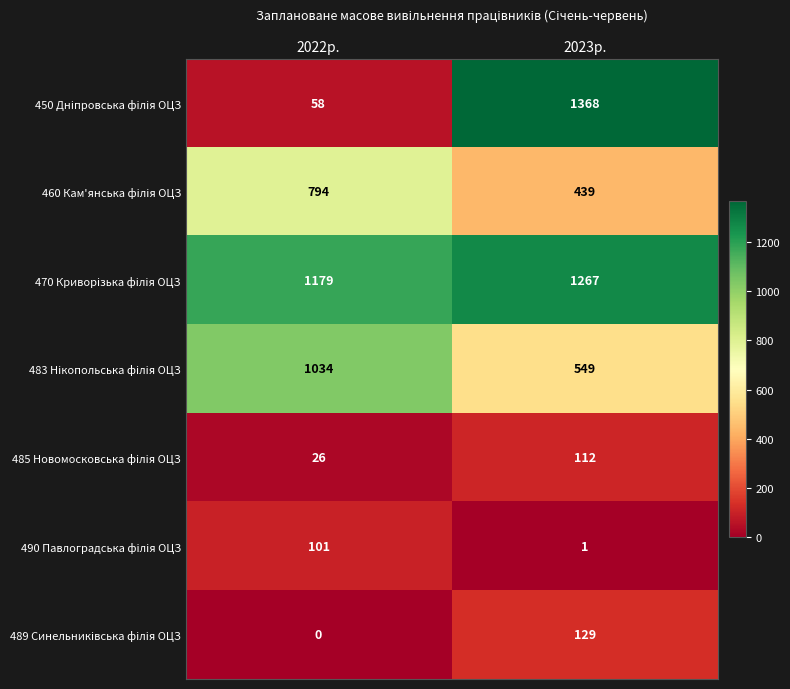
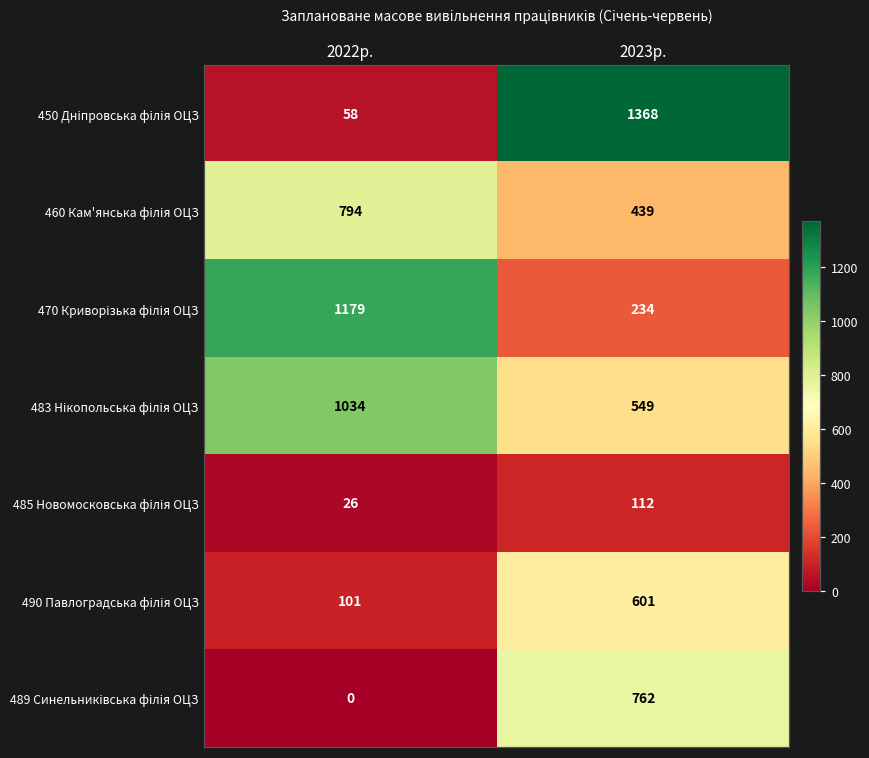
  {
    "450 Дніпровська філія ОЦЗ": {
      "2022р.": 58,
      "2023р.": 1368
    },
    "460 Кам'янська філія ОЦЗ": {
      "2022р.": 794,
      "2023р.": 439
    },
    "470 Криворізька філія ОЦЗ": {
      "2022р.": 1179,
-     "2023р.": 1267
+     "2023р.": 234
    },
    "483 Нікопольська філія ОЦЗ": {
      "2022р.": 1034,
      "2023р.": 549
    },
    "485 Новомосковська філія ОЦЗ": {
      "2022р.": 26,
      "2023р.": 112
    },
    "490 Павлоградська філія ОЦЗ": {
      "2022р.": 101,
-     "2023р.": 1
+     "2023р.": 601
    },
    "489 Синельниківська філія ОЦЗ": {
      "2022р.": 0,
-     "2023р.": 129
+     "2023р.": 762
    }
  }
